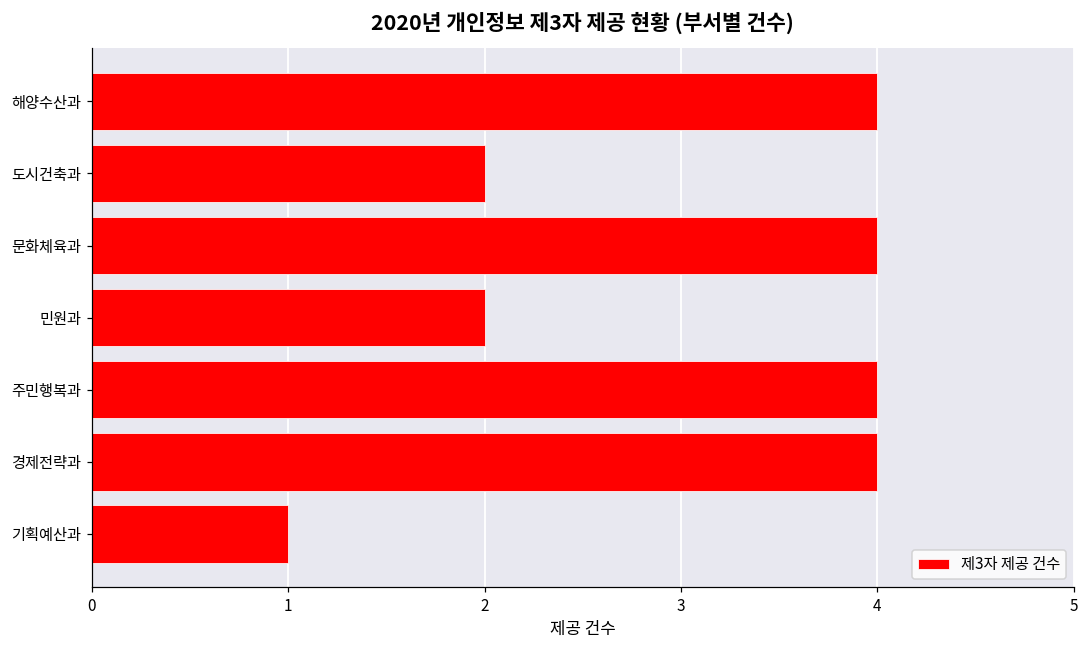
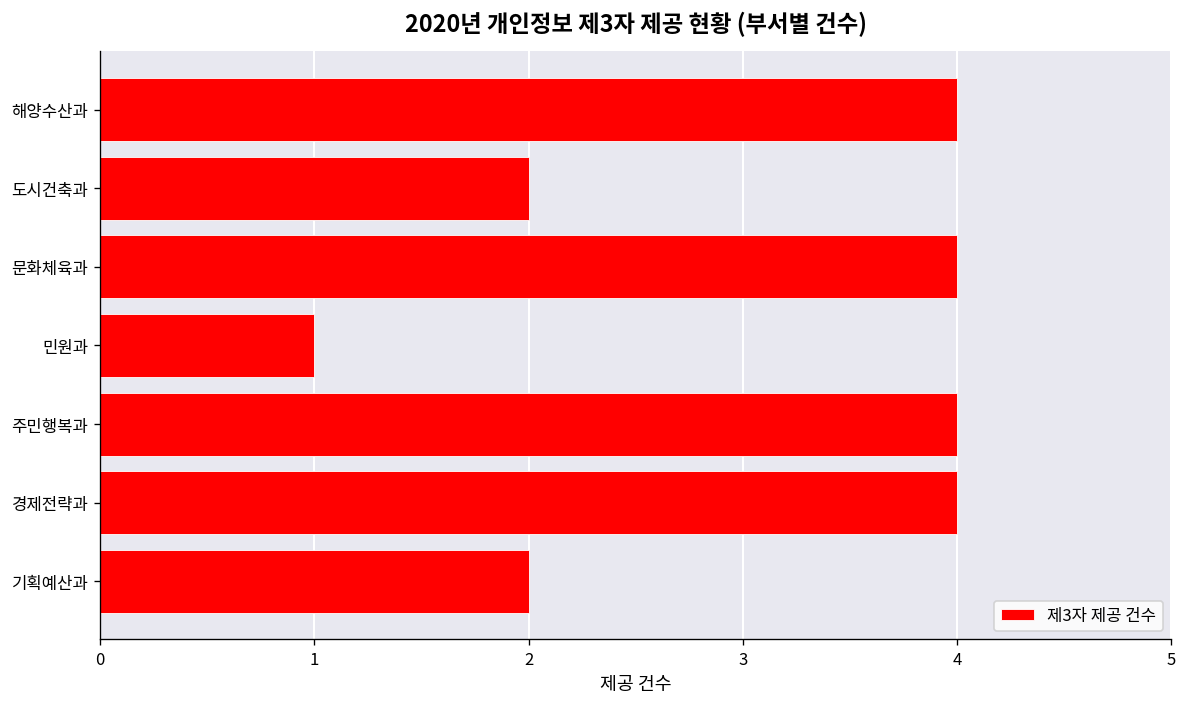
  {
    "해양수산과": 4,
    "도시건축과": 2,
    "문화체육과": 4,
-   "민원과": 2,
+   "민원과": 1,
    "주민행복과": 4,
    "경제전략과": 4,
-   "기획예산과": 1
+   "기획예산과": 2
  }
